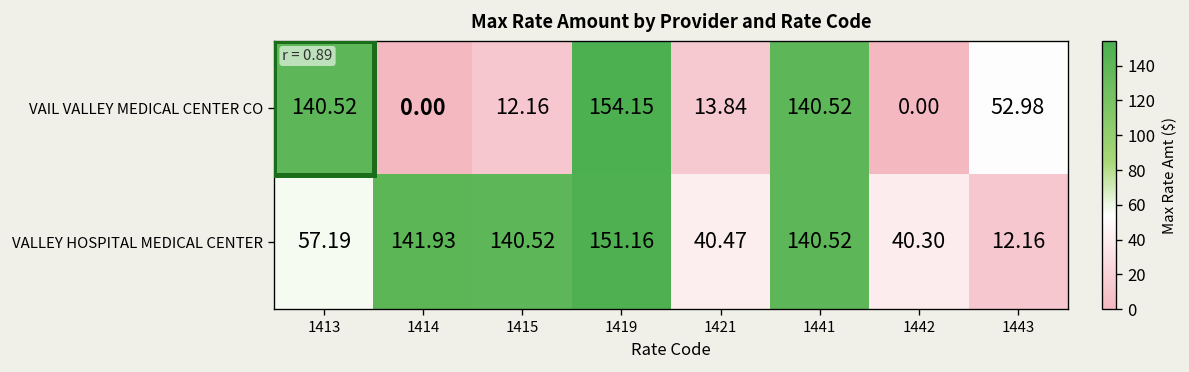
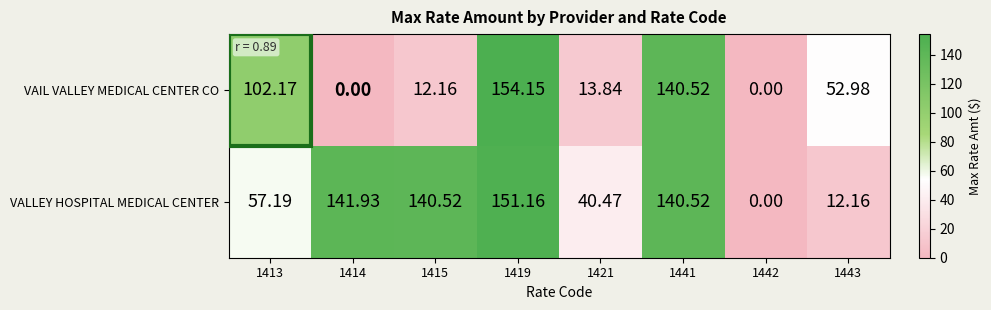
  {
    "VAIL VALLEY MEDICAL CENTER CO": {
-     "1413": 140.52,
+     "1413": 102.17,
      "1414": 0.00,
      "1415": 12.16,
      "1419": 154.15,
      "1421": 13.84,
      "1441": 140.52,
      "1442": 0.00,
      "1443": 52.98
    },
    "VALLEY HOSPITAL MEDICAL CENTER": {
      "1413": 57.19,
      "1414": 141.93,
      "1415": 140.52,
      "1419": 151.16,
      "1421": 40.47,
      "1441": 140.52,
-     "1442": 40.30,
+     "1442": 0.00,
      "1443": 12.16
    }
  }
